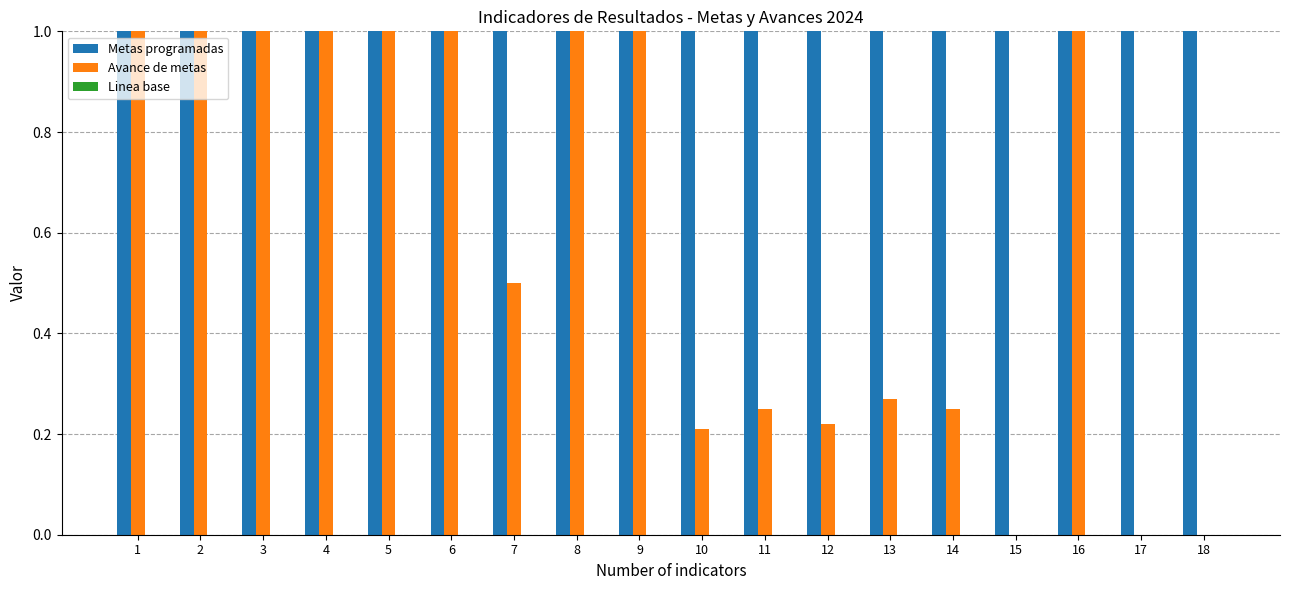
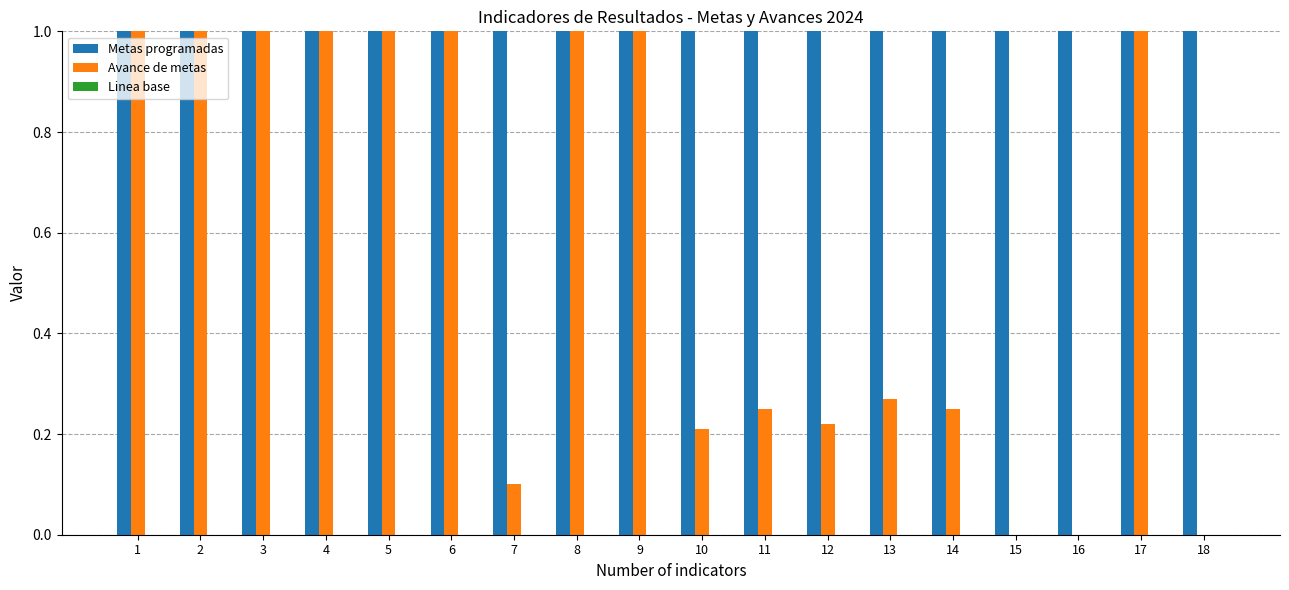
  {
    "Metas programadas": {
      "1": 1.0,
      "2": 1.0,
      "3": 1.0,
      "4": 1.0,
      "5": 1.0,
      "6": 1.0,
      "7": 1.0,
      "8": 1.0,
      "9": 1.0,
      "10": 1.0,
      "12": 1.0,
      "13": 1.0,
      "14": 1.0,
      "15": 1.0,
      "16": 1.0,
      "17": 1.0,
      "18": 1.0
    },
    "Avance de metas": {
      "1": 1.0,
      "2": 1.0,
      "3": 1.0,
      "4": 1.0,
      "5": 1.0,
      "6": 1.0,
-     "7": 0.5,
+     "7": 0.1,
      "8": 1.0,
      "9": 1.0,
      "10": 0.21,
      "11": 0.25,
      "12": 0.22,
      "13": 0.27,
      "14": 0.25,
      "15": 0.0,
-     "16": 1,
-     "17": 0,
+     "16": 0,
+     "17": 1,
      "18": 0.0
    },
    "Linea base": {
      "1": 0.0,
      "2": 0.0,
      "3": 0.0,
      "4": 0.0,
      "5": 0.0,
      "6": 0.0,
      "7": 0.0,
      "8": 0.0,
      "9": 0.0,
      "10": 0.0,
      "11": 0.0,
      "12": 0.0,
      "13": 0.0,
      "14": 0.0,
      "15": 0.0,
      "16": 0.0,
      "17": 0.0,
      "18": 0.0
    }
  }
